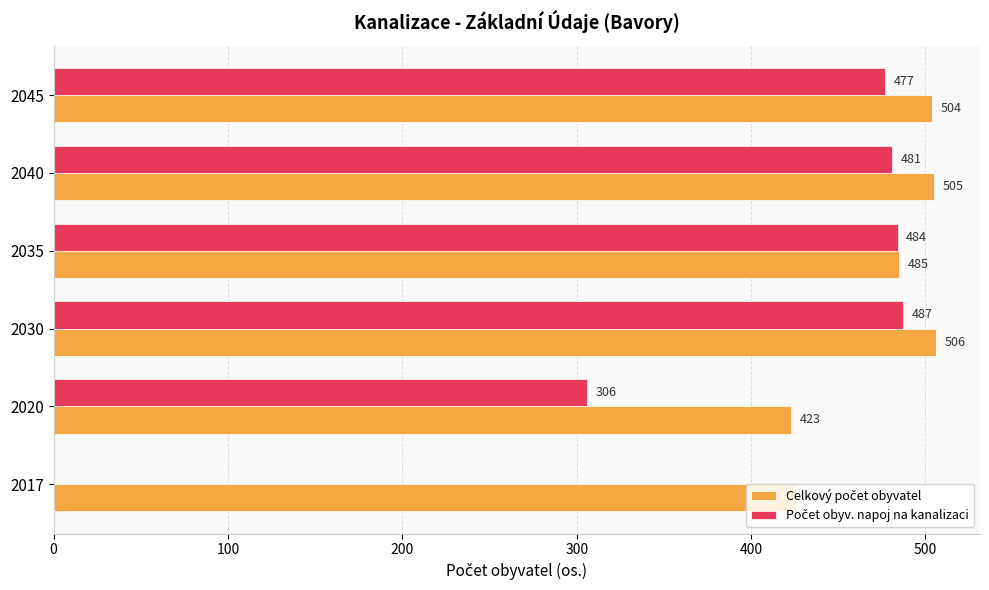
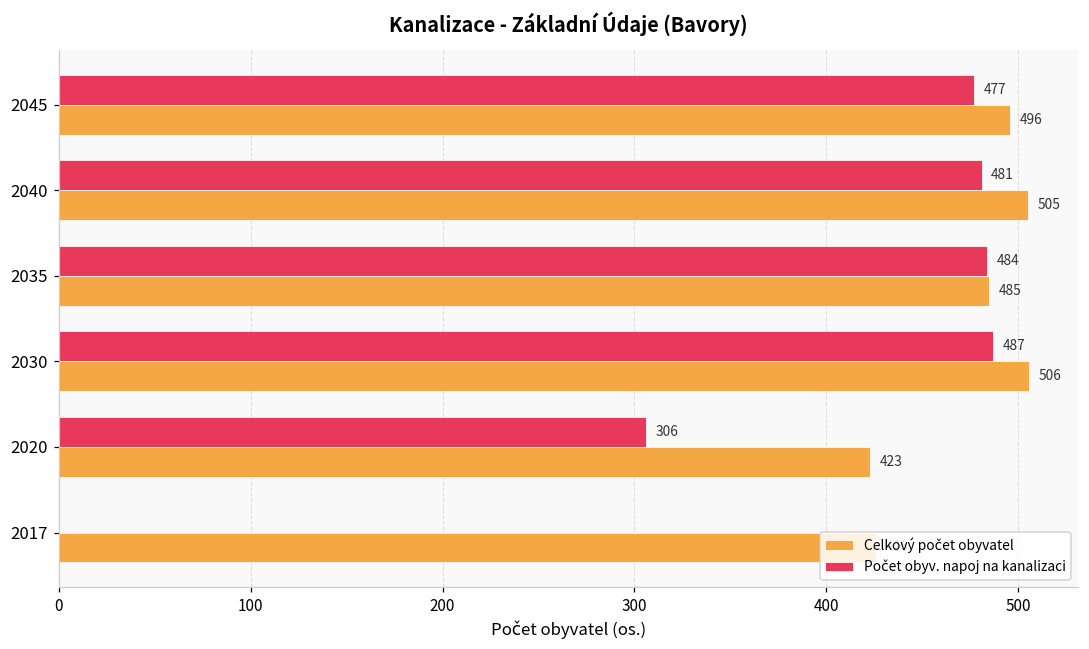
  {
    "Celkový počet obyvatel": {
-     "2045": 504,
+     "2045": 496,
      "2040": 505,
      "2035": 485,
      "2030": 506,
      "2020": 423
    },
    "Počet obyv. napoj na kanalizaci": {
      "2045": 477,
      "2040": 481,
      "2035": 484,
      "2030": 487,
      "2020": 306
    }
  }
